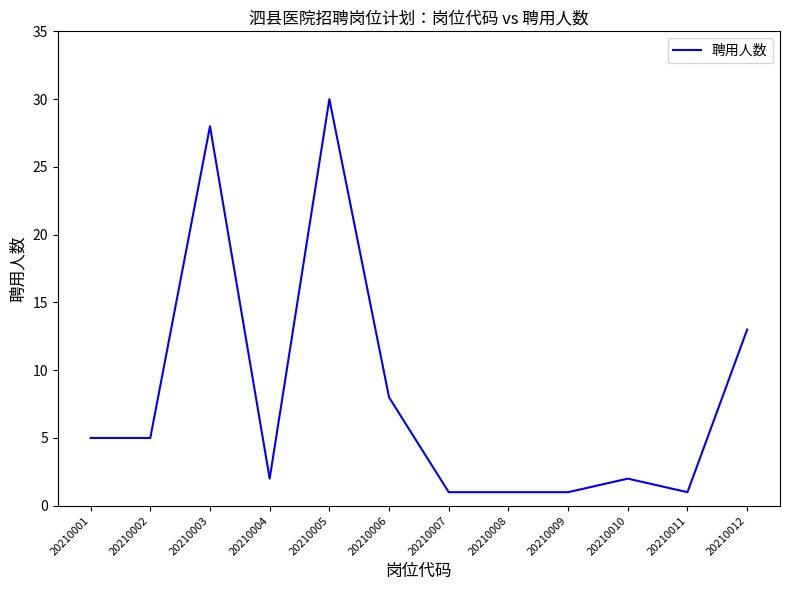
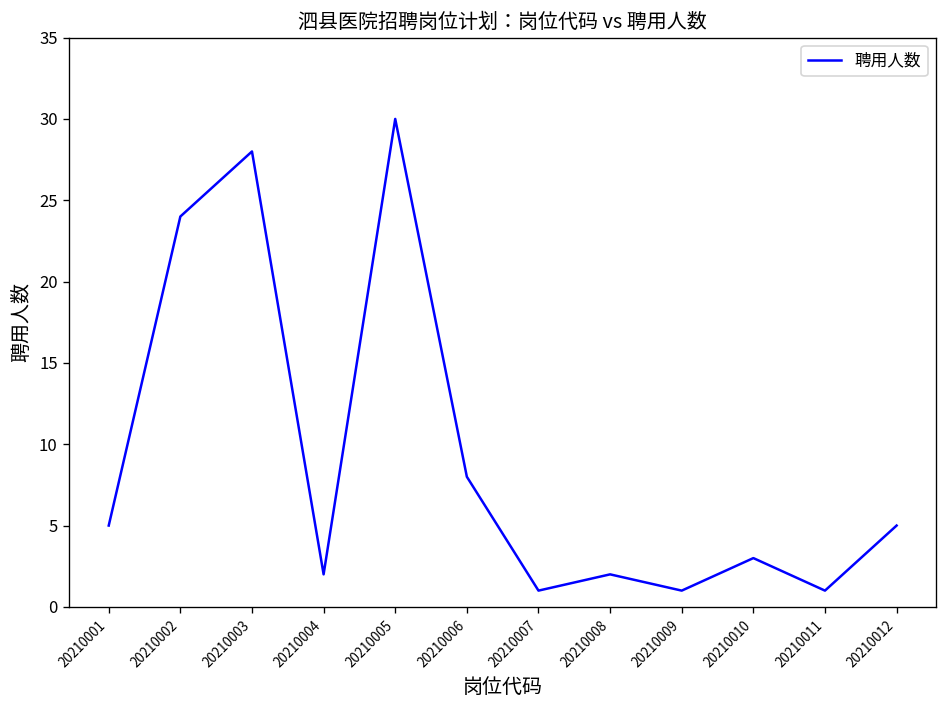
  {
    "20210001": 5,
-   "20210002": 5,
+   "20210002": 24,
    "20210003": 28,
    "20210004": 2,
    "20210005": 30,
    "20210006": 8,
    "20210007": 1,
-   "20210008": 1,
+   "20210008": 2,
    "20210009": 1,
-   "20210010": 2,
+   "20210010": 3,
    "20210011": 1,
-   "20210012": 13
+   "20210012": 5
  }
